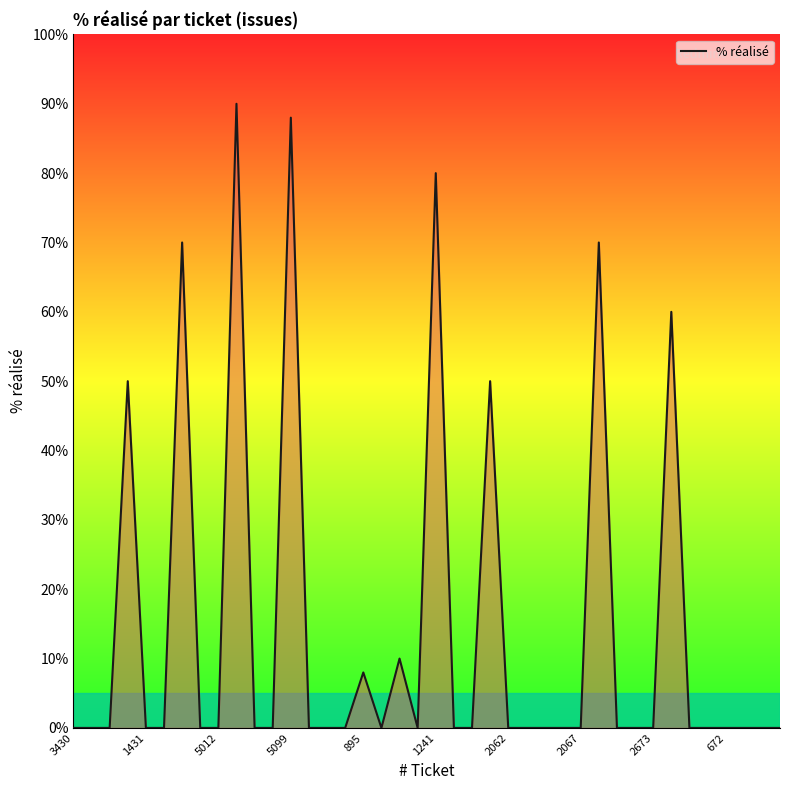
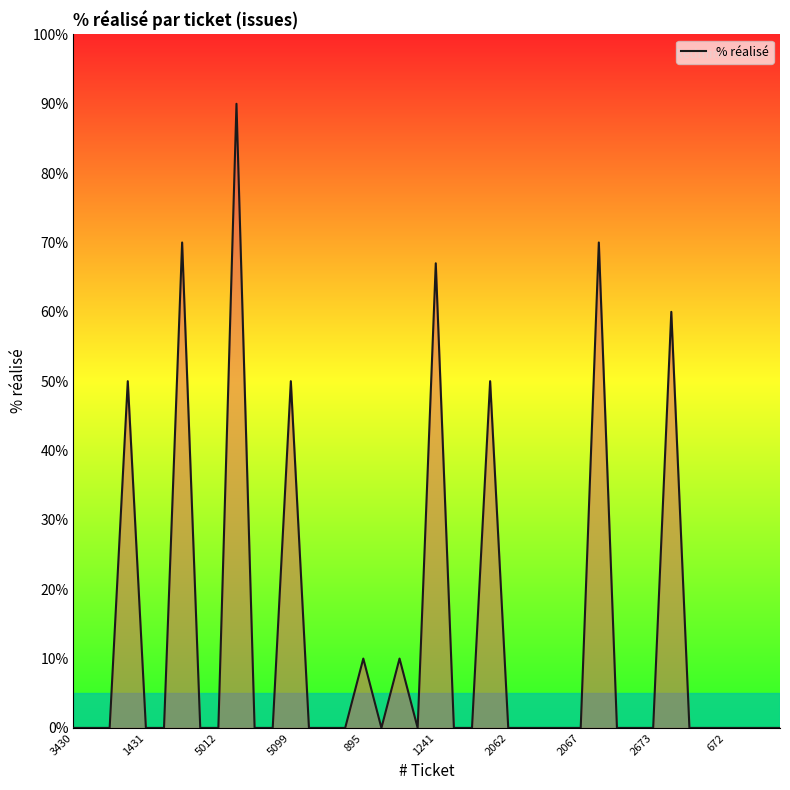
  {
-   "5099": "88%",
-   "895": "8%",
-   "1241": "80%"
+   "5099": "50%",
+   "895": "10%",
+   "1241": "67%"
  }
